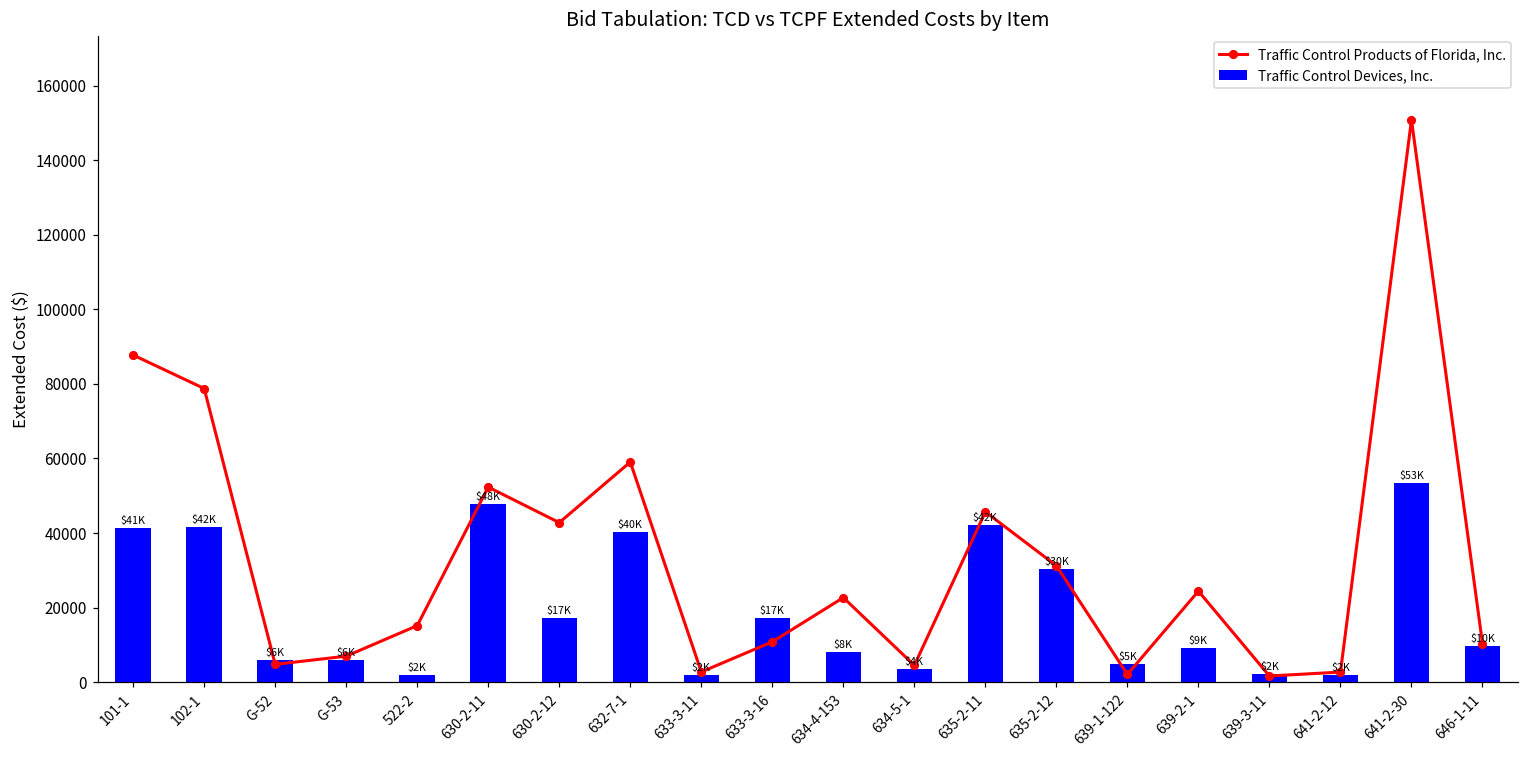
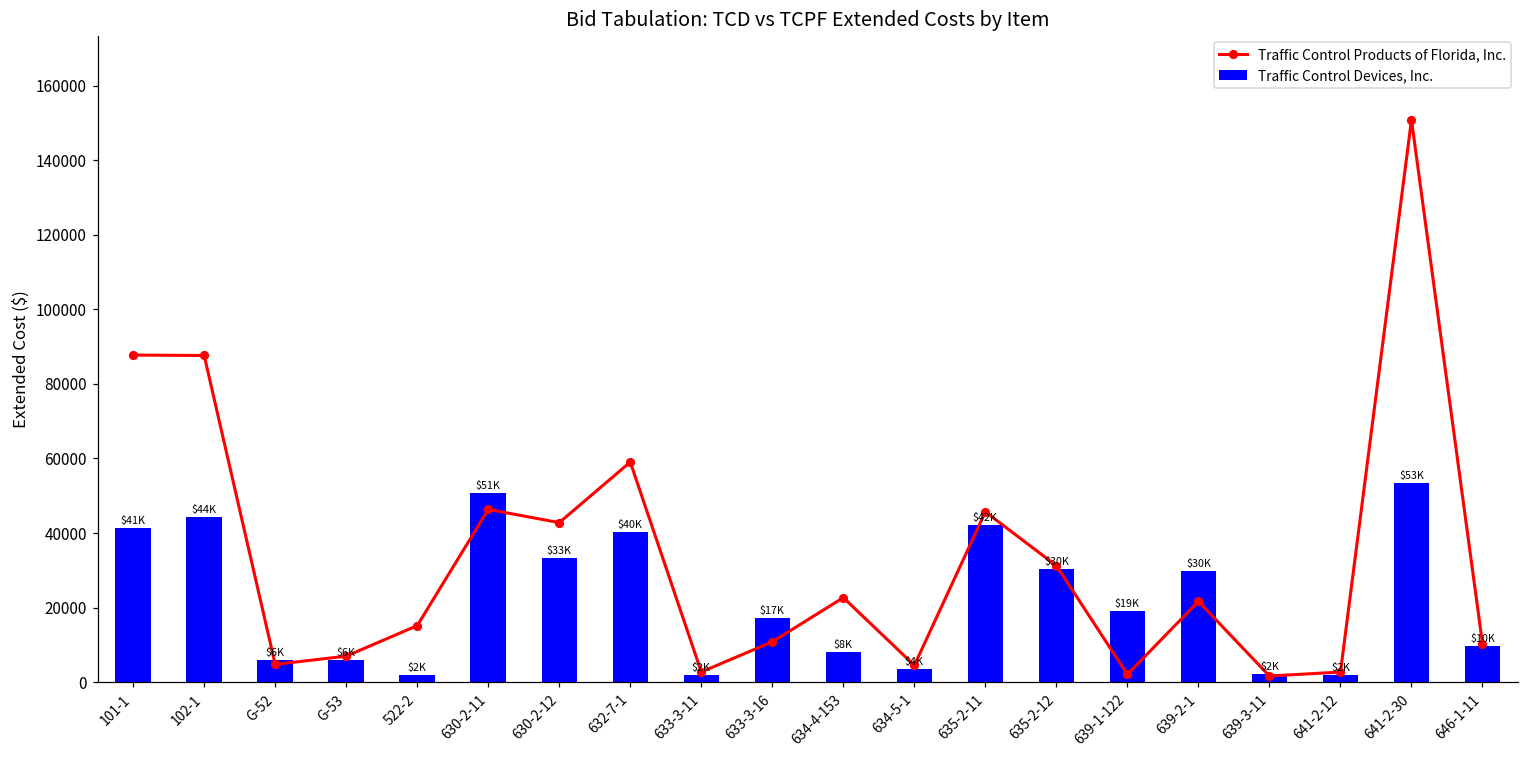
  {
    "Traffic Control Devices, Inc.": {
      "101-1": "$41K",
-     "102-1": "$42K",
+     "102-1": "$44K",
      "G-52": "$6K",
      "522-2": "$2K",
-     "630-2-11": "$48K",
-     "630-2-12": "$17K",
+     "630-2-11": "$51K",
+     "630-2-12": "$33K",
      "632-7-1": "$40K",
      "633-3-16": "$17K",
      "634-4-153": "$8K",
-     "639-1-122": "$5K",
-     "639-2-1": "$9K",
+     "639-1-122": "$19K",
+     "639-2-1": "$30K",
      "639-3-11": "$2K",
      "641-2-30": "$53K"
    },
    "Traffic Control Products of Florida, Inc.": {
      "101-1": "88000",
-     "102-1": "79000",
+     "102-1": "88000",
      "G-52": "5000",
      "522-2": "15000",
-     "630-2-11": "52000",
+     "630-2-11": "46000",
      "630-2-12": "43000",
      "632-7-1": "59000",
      "633-3-16": "11000",
      "634-4-153": "23000",
      "639-1-122": "2000",
-     "639-2-1": "24000",
+     "639-2-1": "22000",
      "641-2-30": "151000"
    }
  }
